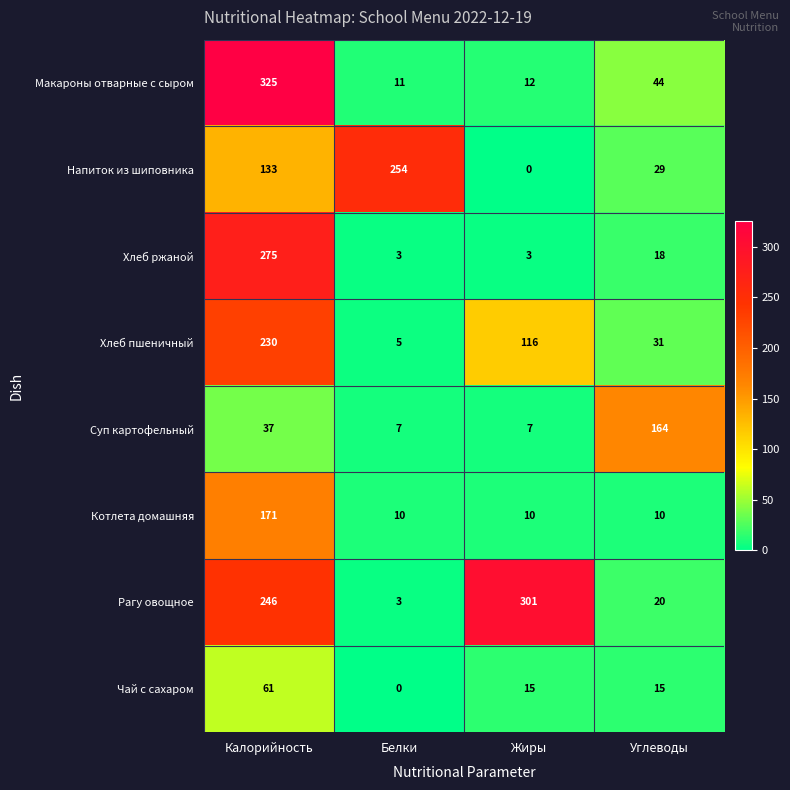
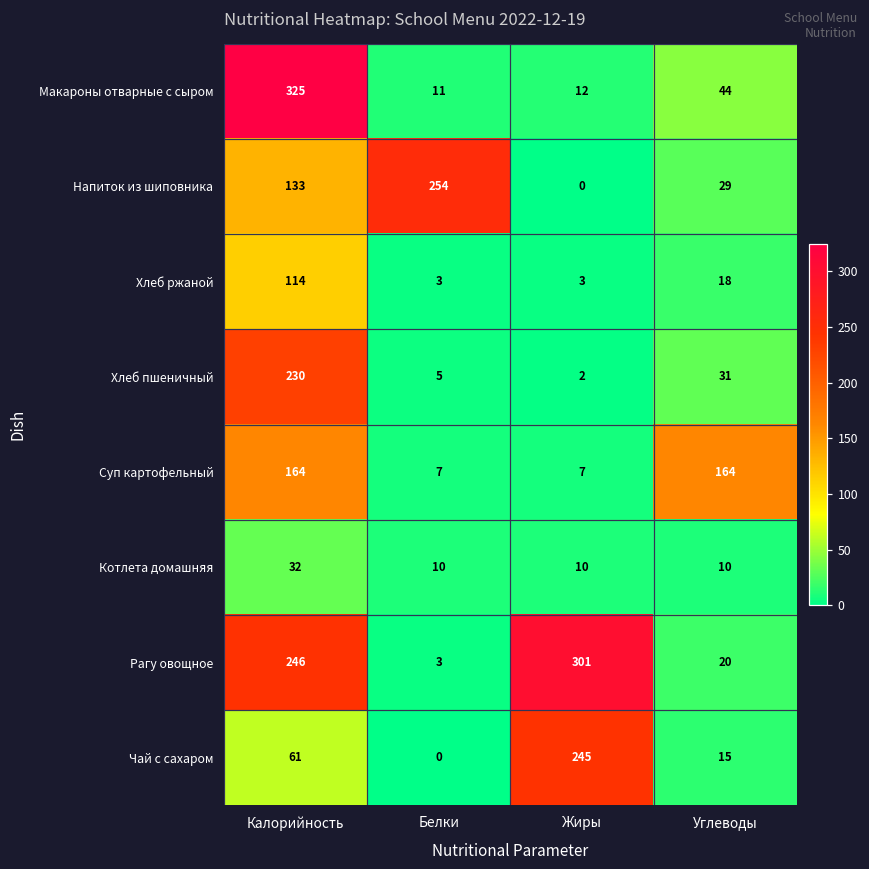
  {
    "Макароны отварные с сыром": {
      "Калорийность": 325,
      "Белки": 11,
      "Жиры": 12,
      "Углеводы": 44
    },
    "Напиток из шиповника": {
      "Калорийность": 133,
      "Белки": 254,
      "Жиры": 0,
      "Углеводы": 29
    },
    "Хлеб ржаной": {
-     "Калорийность": 275,
+     "Калорийность": 114,
      "Белки": 3,
      "Жиры": 3,
      "Углеводы": 18
    },
    "Хлеб пшеничный": {
      "Калорийность": 230,
      "Белки": 5,
-     "Жиры": 116,
+     "Жиры": 2,
      "Углеводы": 31
    },
    "Суп картофельный": {
-     "Калорийность": 37,
+     "Калорийность": 164,
      "Белки": 7,
      "Жиры": 7,
      "Углеводы": 164
    },
    "Котлета домашняя": {
-     "Калорийность": 171,
+     "Калорийность": 32,
      "Белки": 10,
      "Жиры": 10,
      "Углеводы": 10
    },
    "Рагу овощное": {
      "Калорийность": 246,
      "Белки": 3,
      "Жиры": 301,
      "Углеводы": 20
    },
    "Чай с сахаром": {
      "Калорийность": 61,
      "Белки": 0,
-     "Жиры": 15,
+     "Жиры": 245,
      "Углеводы": 15
    }
  }
